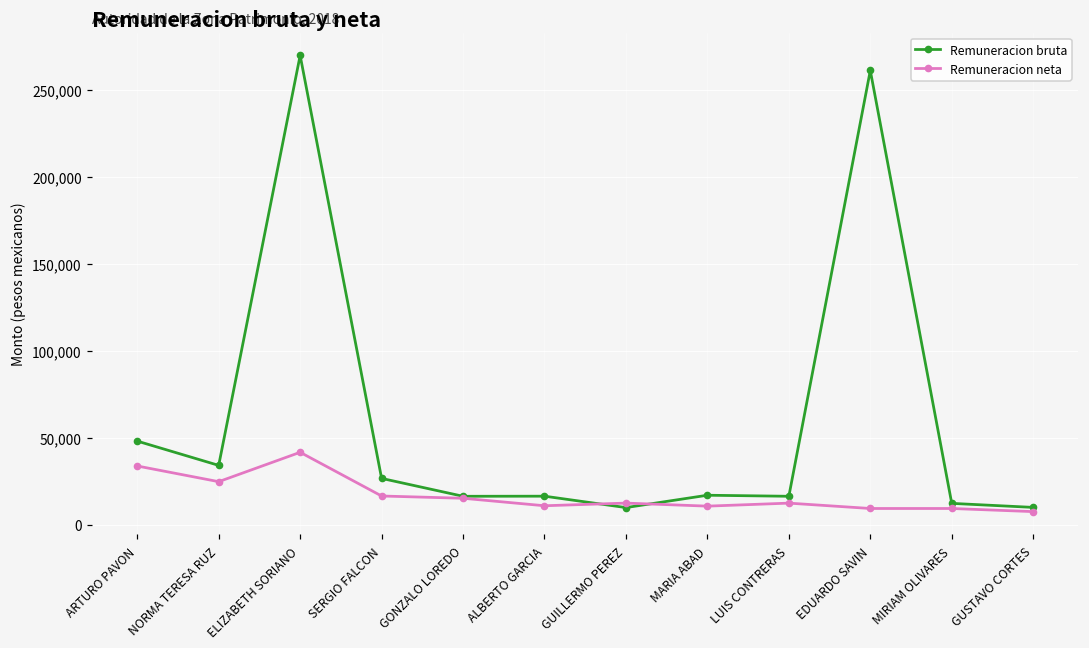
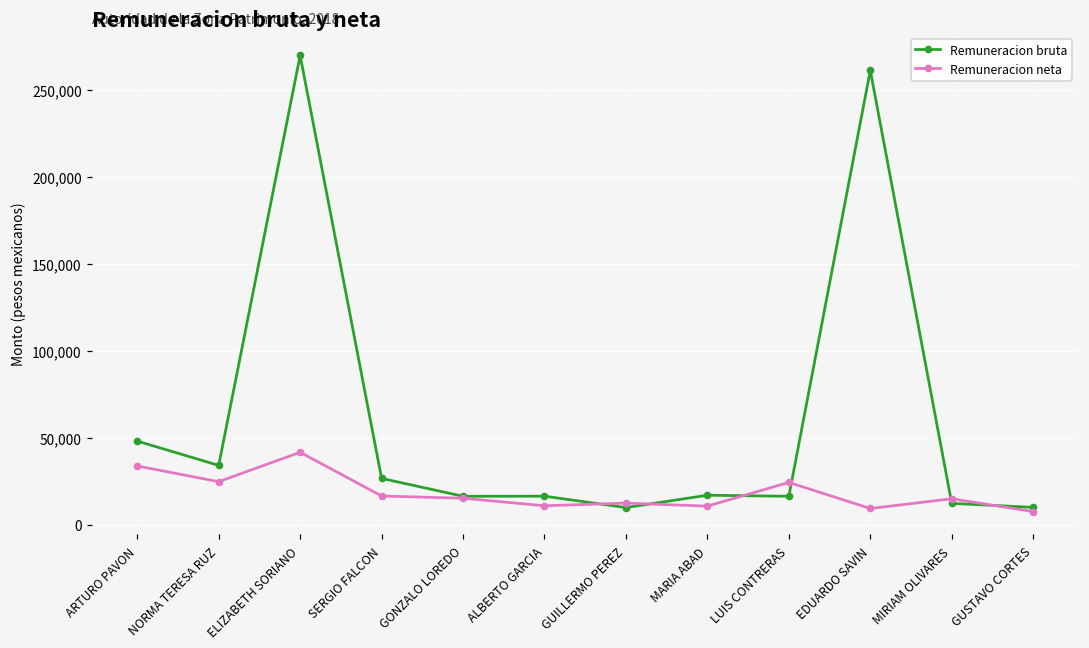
  {
    "Remuneracion bruta": {
      "ARTURO PAVON": "48,000",
      "NORMA TERESA RUZ": "34,000",
      "ELIZABETH SORIANO": "270,000",
      "SERGIO FALCON": "27,000",
      "ALBERTO GARCIA": "17,000",
      "GUILLERMO PEREZ": "10,000",
      "MARIA ABAD": "17,000",
      "LUIS CONTRERAS": "16,000",
      "EDUARDO SAVIN": "261,000",
      "MIRIAM OLIVARES": "12,000",
      "GUSTAVO CORTES": "10,000"
    },
    "Remuneracion neta": {
      "ARTURO PAVON": "34,000",
      "NORMA TERESA RUZ": "25,000",
      "ELIZABETH SORIANO": "42,000",
      "SERGIO FALCON": "17,000",
      "ALBERTO GARCIA": "11,000",
      "GUILLERMO PEREZ": "13,000",
      "MARIA ABAD": "11,000",
-     "LUIS CONTRERAS": "13,000",
+     "LUIS CONTRERAS": "24,000",
      "EDUARDO SAVIN": "9,000",
-     "MIRIAM OLIVARES": "9,000",
+     "MIRIAM OLIVARES": "15,000",
      "GUSTAVO CORTES": "8,000"
    }
  }
